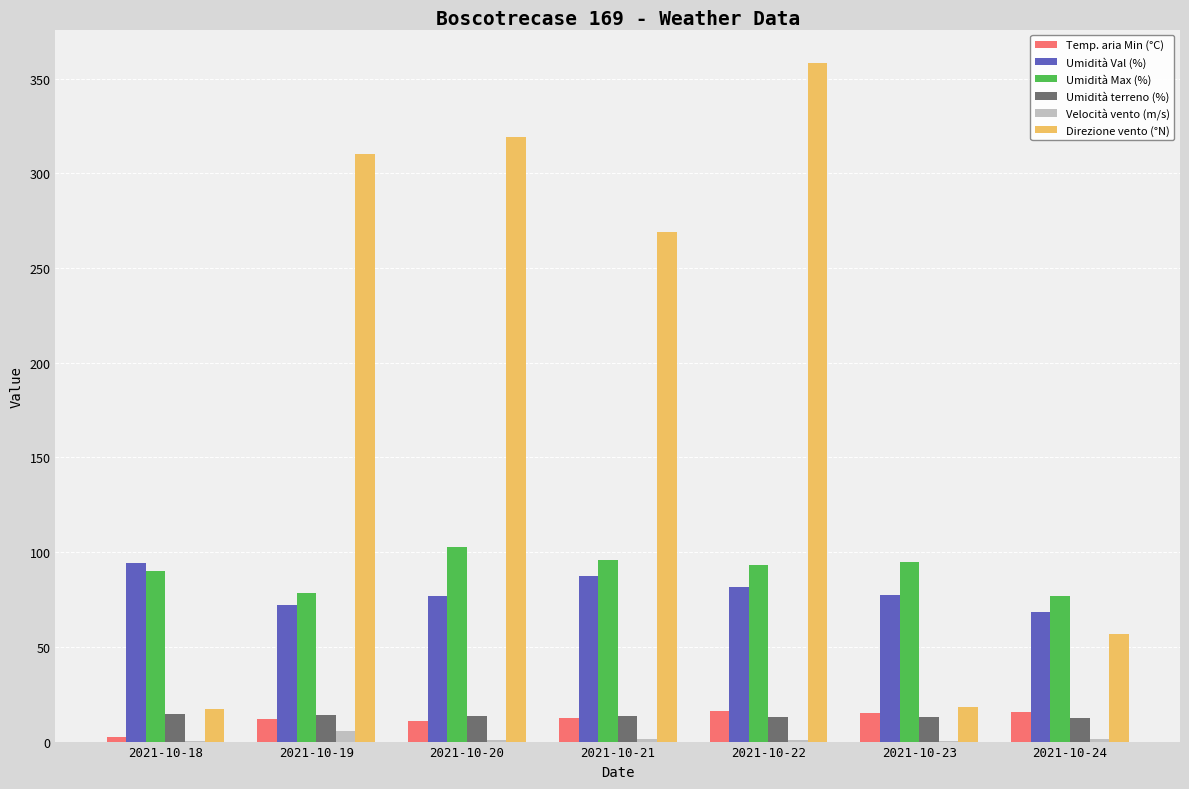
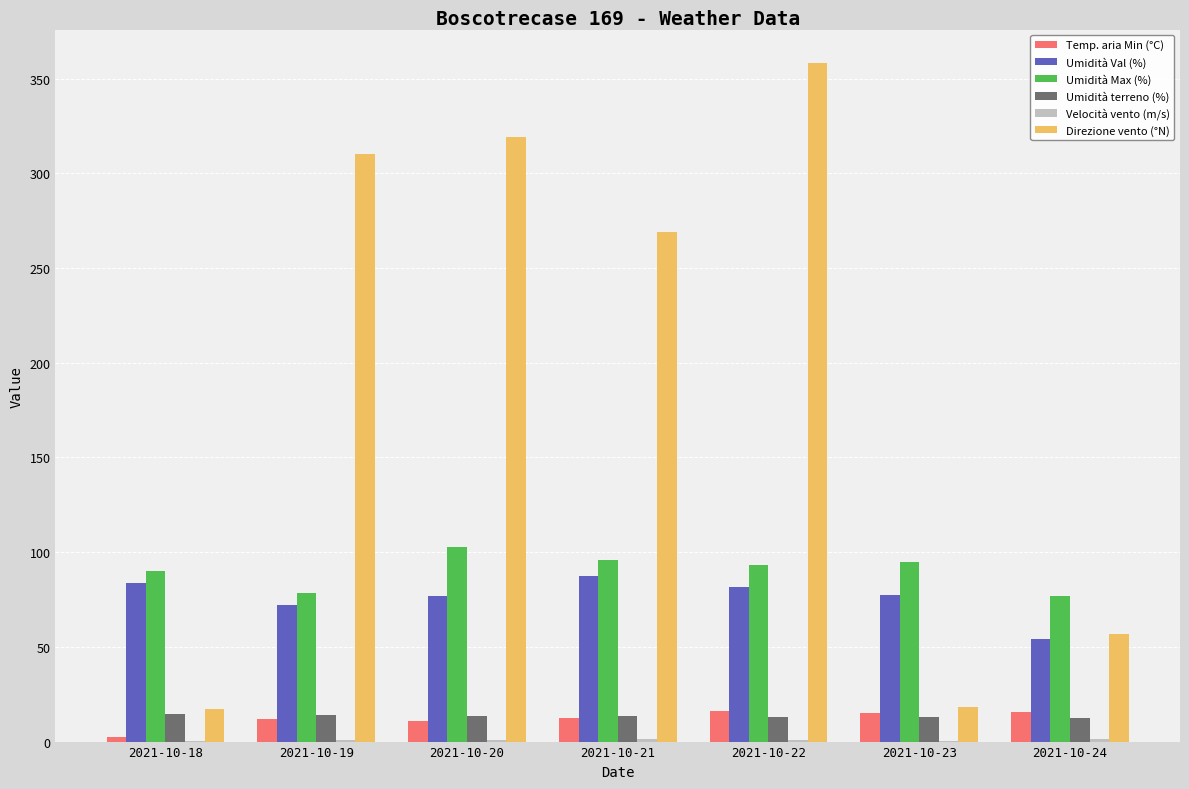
  {
    "Temp. aria Min (°C)": {
      "2021-10-18": 2,
      "2021-10-19": 12,
      "2021-10-20": 11,
      "2021-10-21": 12,
      "2021-10-22": 16,
      "2021-10-23": 15,
      "2021-10-24": 16
    },
    "Umidità Val (%)": {
-     "2021-10-18": 94,
+     "2021-10-18": 84,
      "2021-10-19": 72,
      "2021-10-20": 77,
      "2021-10-21": 87,
      "2021-10-22": 82,
      "2021-10-23": 77,
-     "2021-10-24": 68
+     "2021-10-24": 54
    },
    "Umidità Max (%)": {
      "2021-10-18": 90,
      "2021-10-19": 78,
      "2021-10-20": 103,
      "2021-10-21": 96,
      "2021-10-22": 93,
      "2021-10-23": 95,
      "2021-10-24": 77
    },
    "Umidità terreno (%)": {
      "2021-10-18": 15,
      "2021-10-19": 14,
      "2021-10-20": 14,
      "2021-10-21": 13,
      "2021-10-22": 13,
      "2021-10-23": 13,
      "2021-10-24": 13
    },
    "Velocità vento (m/s)": {
-     "2021-10-19": 6,
+     "2021-10-19": 1,
      "2021-10-24": 2
    },
    "Direzione vento (°N)": {
      "2021-10-18": 17,
      "2021-10-19": 310,
      "2021-10-20": 319,
      "2021-10-21": 269,
      "2021-10-22": 358,
      "2021-10-23": 18,
      "2021-10-24": 57
    }
  }
